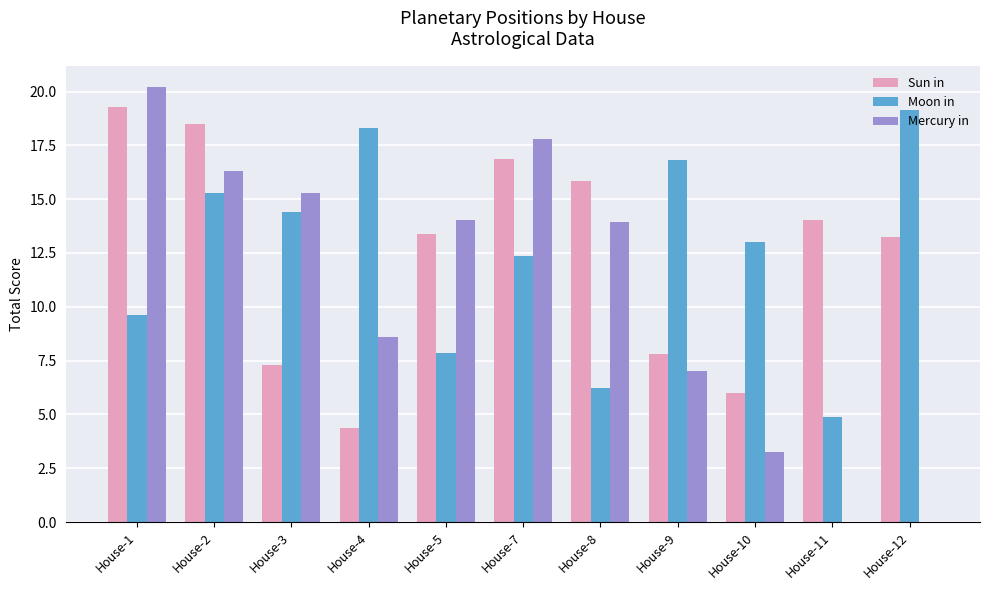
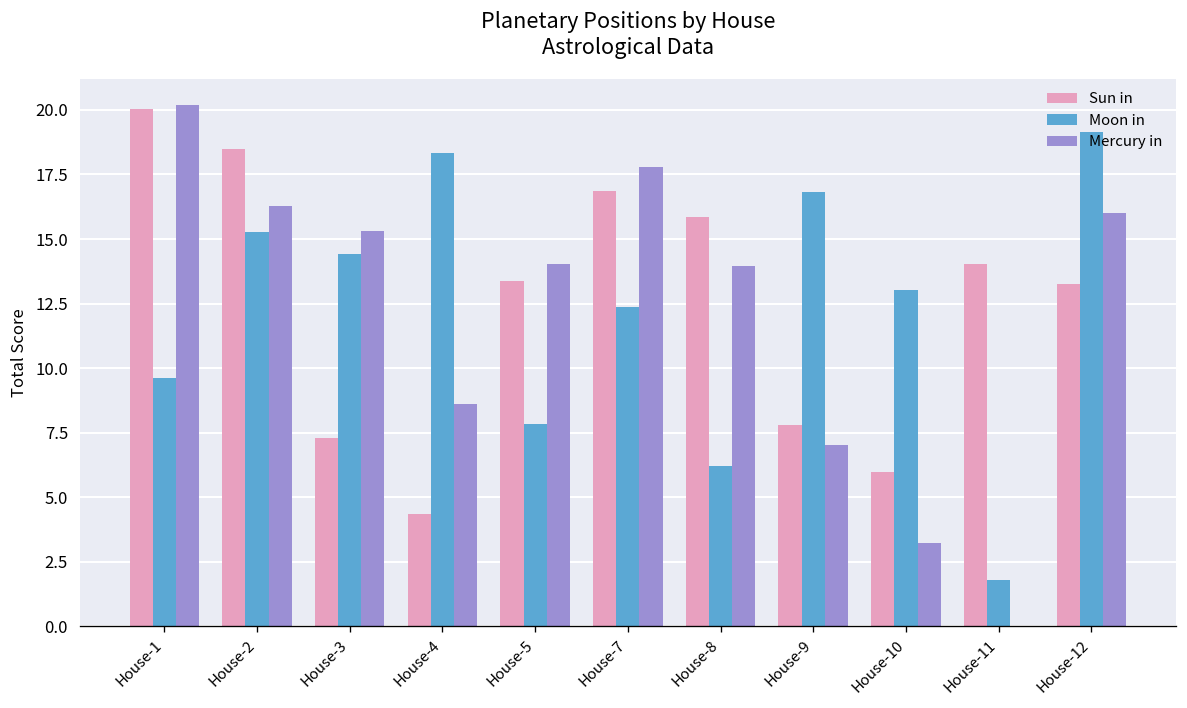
  {
    "Sun in": {
-     "House-1": 19.3,
+     "House-1": 20.0,
      "House-2": 18.5,
      "House-3": 7.3,
      "House-4": 4.3,
      "House-5": 13.4,
      "House-7": 16.9,
      "House-8": 15.8,
      "House-9": 7.8,
      "House-10": 6.0,
      "House-11": 14.1,
      "House-12": 13.2
    },
    "Moon in": {
      "House-1": 9.6,
      "House-2": 15.3,
      "House-3": 14.4,
      "House-4": 18.3,
      "House-5": 7.8,
      "House-7": 12.4,
      "House-8": 6.2,
      "House-9": 16.8,
      "House-10": 13.0,
-     "House-11": 4.9,
+     "House-11": 1.8,
      "House-12": 19.2
    },
    "Mercury in": {
      "House-1": 20.2,
      "House-2": 16.3,
      "House-3": 15.3,
      "House-4": 8.6,
      "House-5": 14,
      "House-7": 17.8,
      "House-8": 14,
      "House-9": 7,
      "House-10": 3.2,
      "House-11": 0,
-     "House-12": 0
+     "House-12": 16
    }
  }
